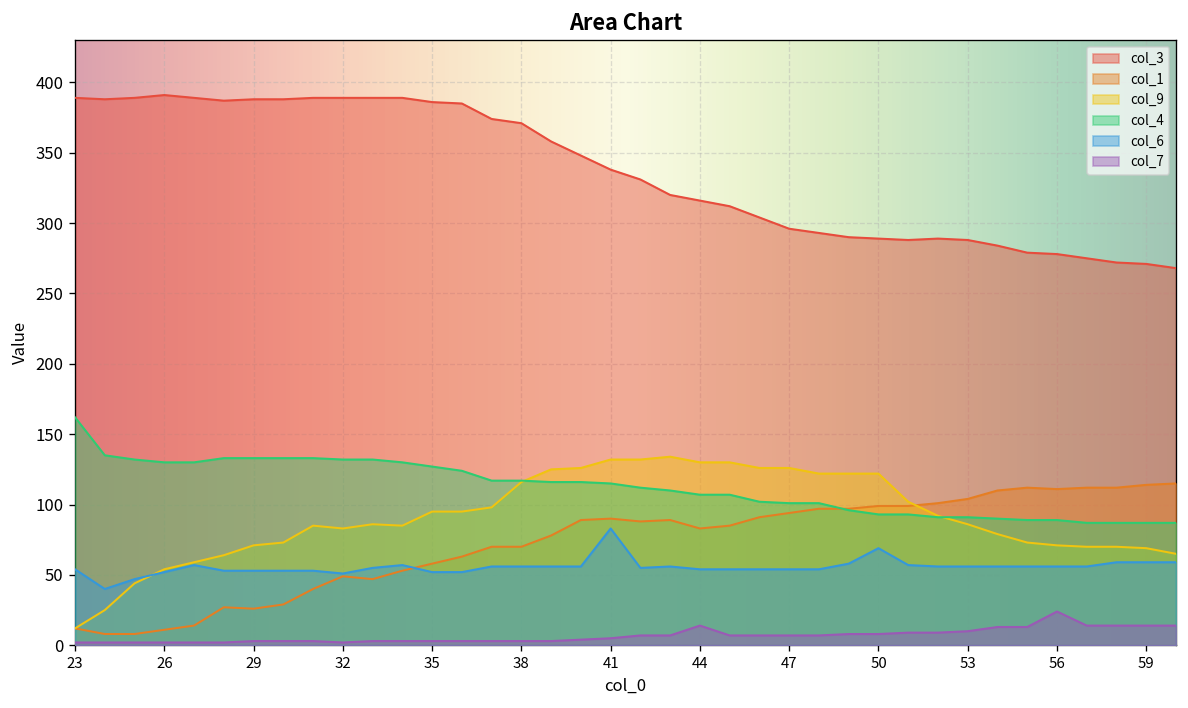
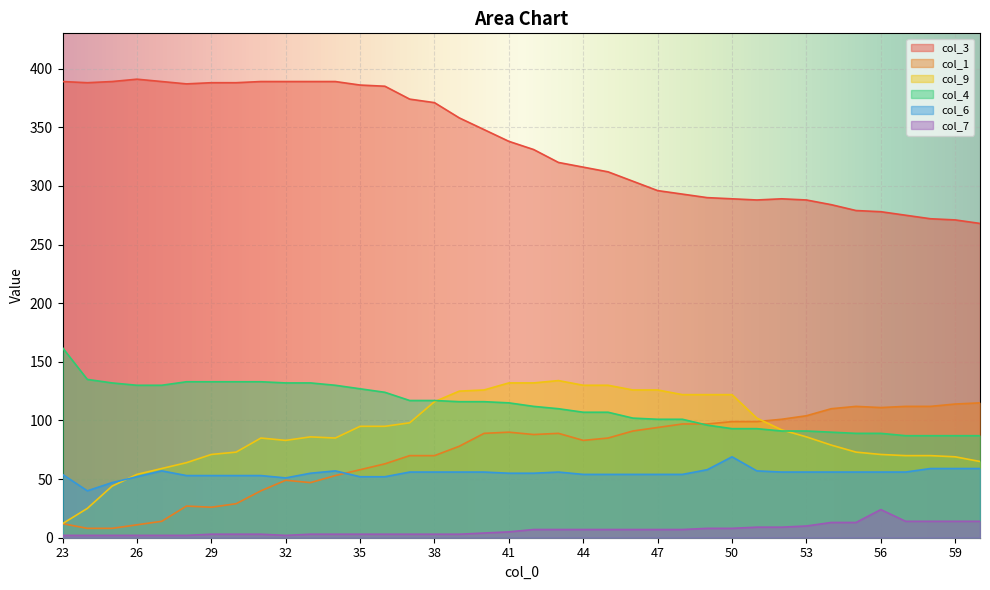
  {
    "col_4": {
      "23": 162,
      "26": 130,
      "29": 133,
      "32": 132,
      "35": 127,
      "41": 115,
      "44": 107,
      "47": 101,
      "50": 93,
      "53": 91,
      "56": 89,
      "59": 87
    },
    "col_6": {
      "23": 54,
      "29": 53,
      "35": 52,
      "38": 56,
-     "41": 83,
+     "41": 55,
      "44": 54,
      "47": 54,
      "50": 69,
      "53": 56,
      "56": 56,
      "59": 59
    },
    "col_7": {
      "23": 2,
      "26": 2,
      "29": 3,
      "32": 2,
      "35": 3,
      "38": 3,
      "41": 5,
-     "44": 14,
+     "44": 7,
      "47": 7,
      "50": 8,
      "53": 10,
      "56": 24,
      "59": 14
    }
  }
